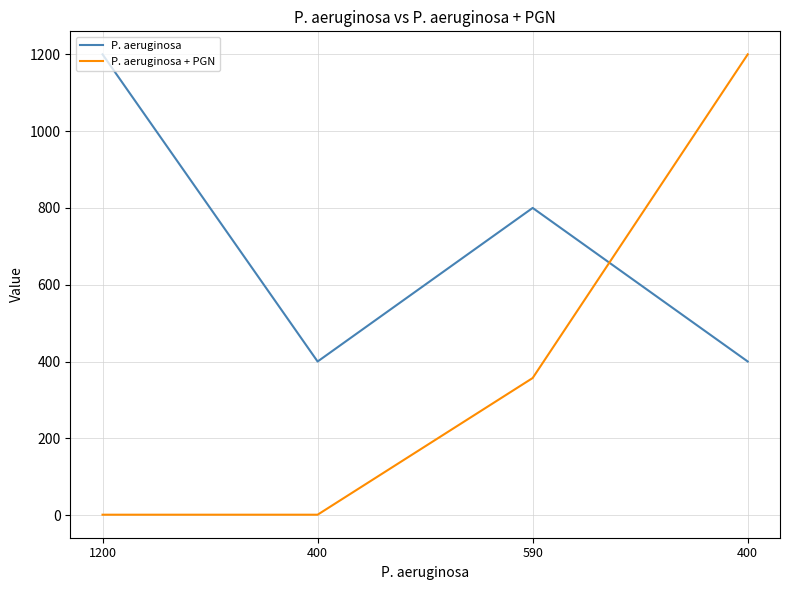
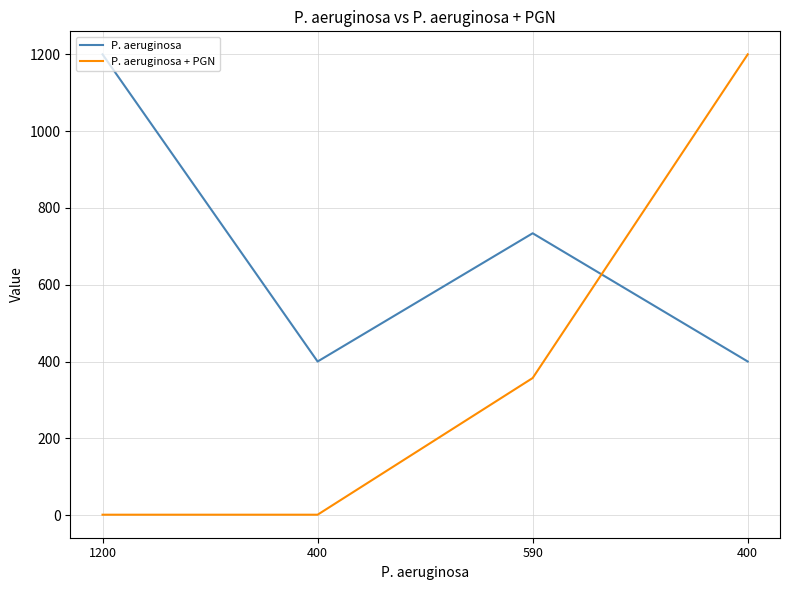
  {
    "P. aeruginosa": {
-     "590": 800
+     "590": 730
    },
    "P. aeruginosa + PGN": {
      "1200": 0,
      "590": 360
    }
  }
